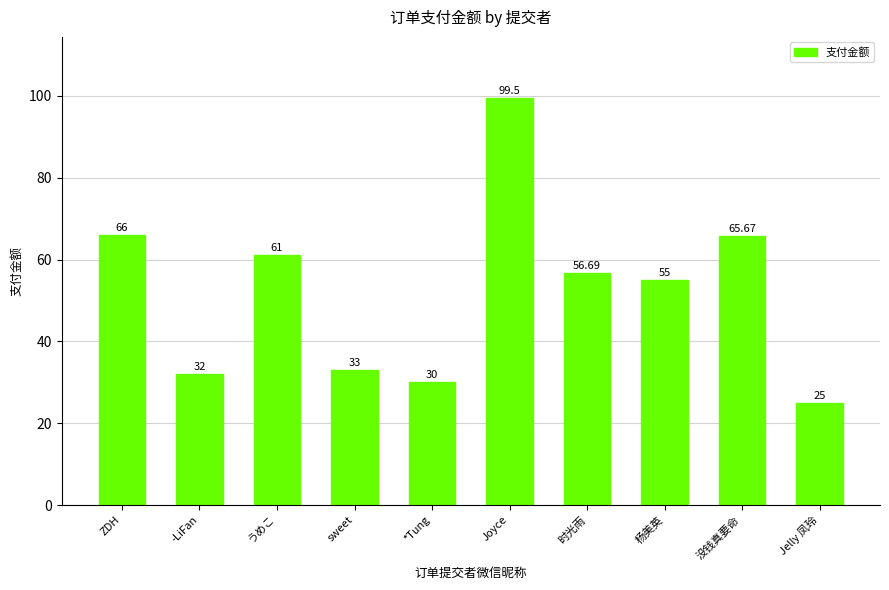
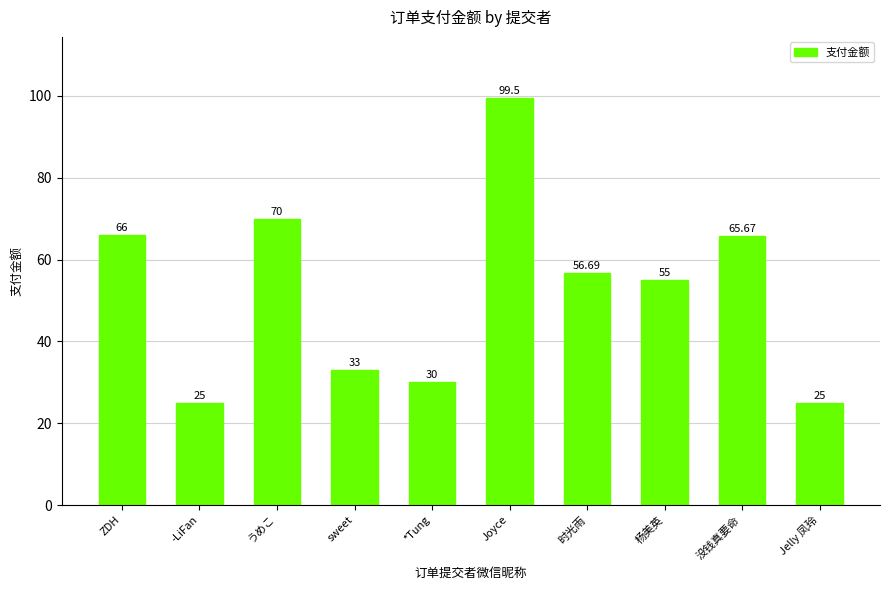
  {
    "ZDH": 66,
-   "-LiFan": 32,
-   "うめこ": 61,
+   "-LiFan": 25,
+   "うめこ": 70,
    "sweet": 33,
    "*Tung": 30,
    "Joyce": 99.5,
    "时光雨": 56.69,
    "杨美英": 55,
    "没钱真要命": 65.67,
    "Jelly 凤玲": 25
  }
